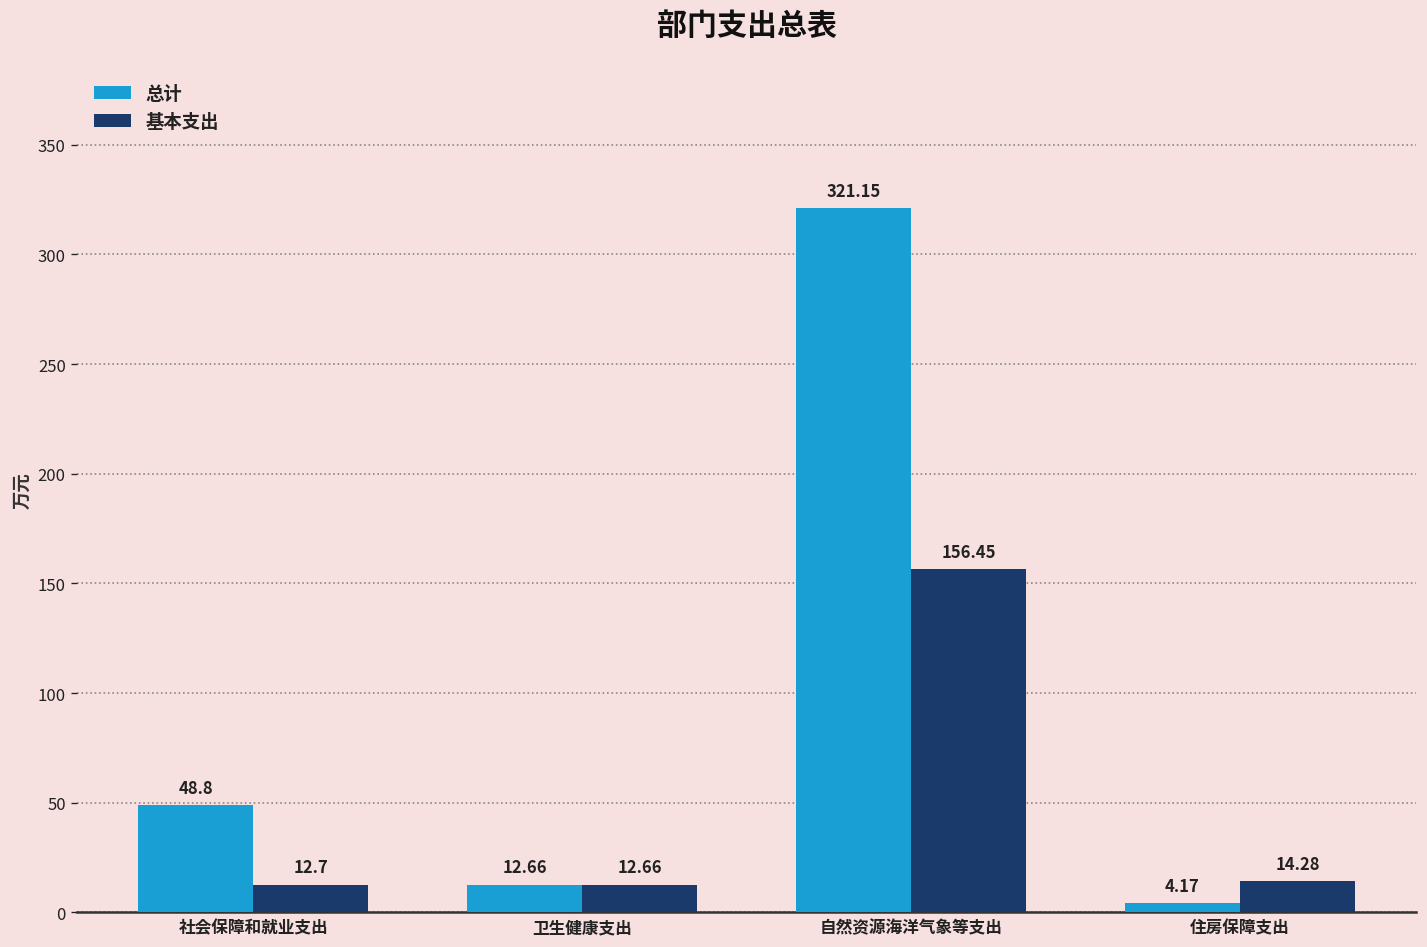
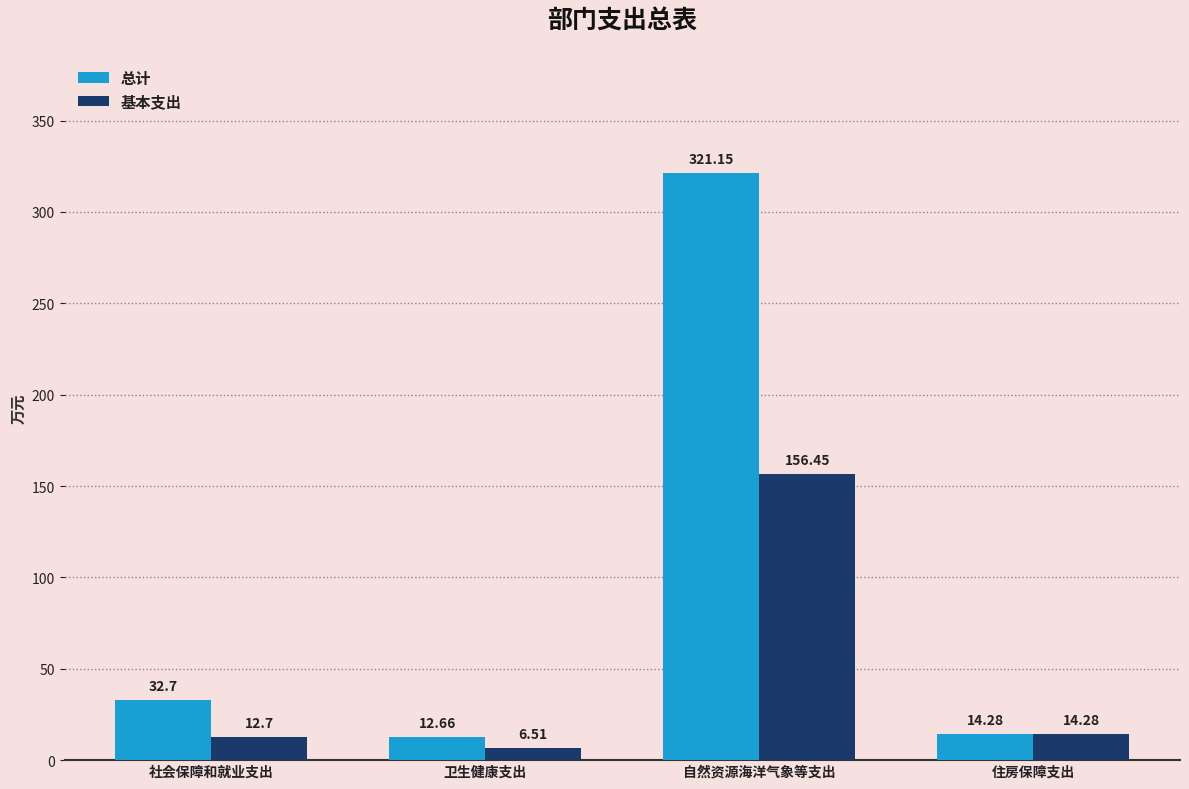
  {
    "总计": {
-     "社会保障和就业支出": 48.8,
+     "社会保障和就业支出": 32.7,
      "卫生健康支出": 12.66,
      "自然资源海洋气象等支出": 321.15,
-     "住房保障支出": 4.17
+     "住房保障支出": 14.28
    },
    "基本支出": {
      "社会保障和就业支出": 12.7,
-     "卫生健康支出": 12.66,
+     "卫生健康支出": 6.51,
      "自然资源海洋气象等支出": 156.45,
      "住房保障支出": 14.28
    }
  }
